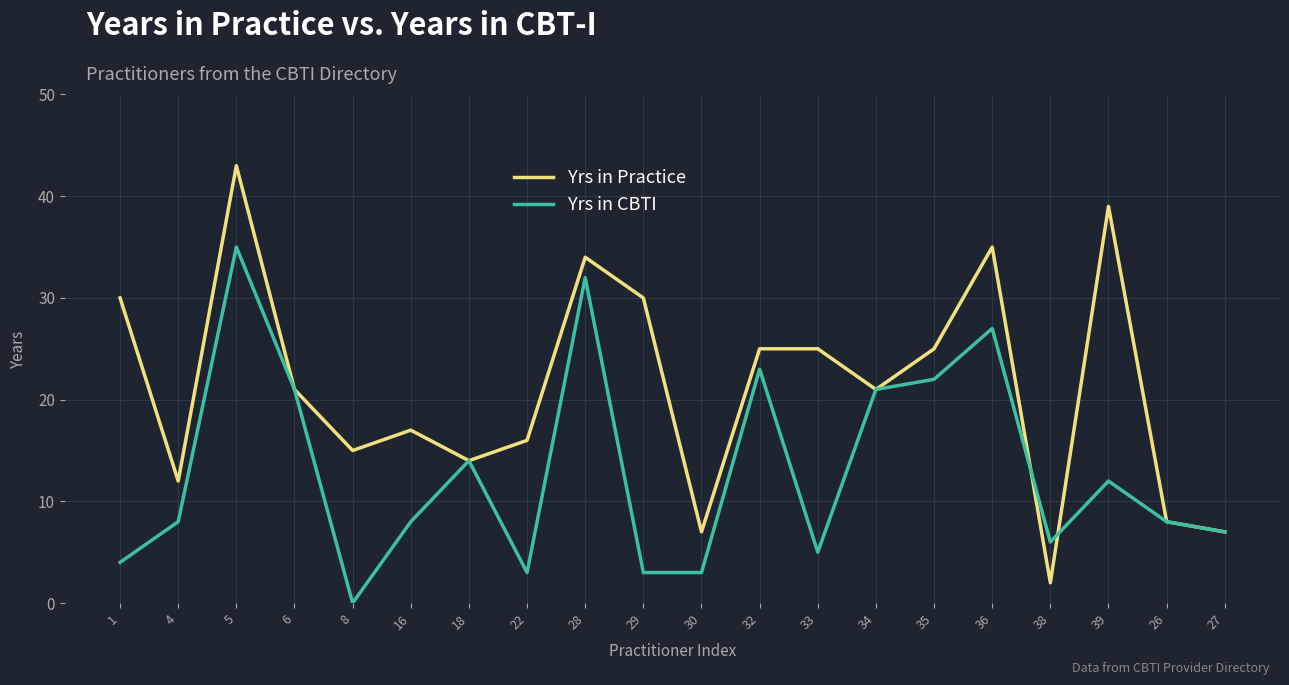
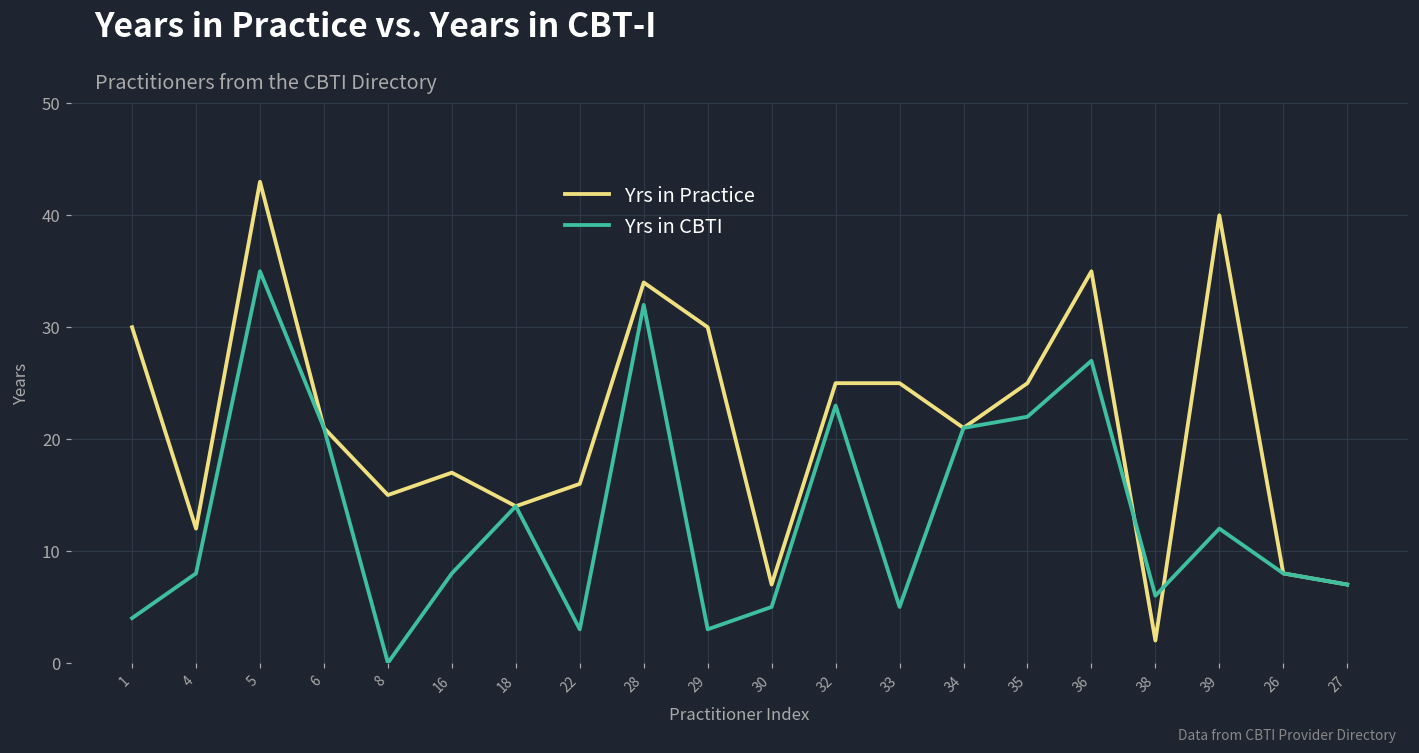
  {
    "Yrs in Practice": {
      "1": 30,
      "4": 12,
      "5": 43,
      "8": 15,
      "16": 17,
      "22": 16,
      "28": 34,
      "29": 30,
      "30": 7,
      "32": 25,
      "33": 25,
      "35": 25,
      "36": 35,
      "38": 2,
-     "39": 39
+     "39": 40
    },
    "Yrs in CBTI": {
      "1": 4,
      "4": 8,
      "5": 35,
      "8": 0,
      "16": 8,
      "22": 3,
      "28": 32,
      "29": 3,
-     "30": 3,
+     "30": 5,
      "32": 23,
      "33": 5,
      "35": 22,
      "36": 27,
      "38": 6,
      "39": 12
    }
  }
